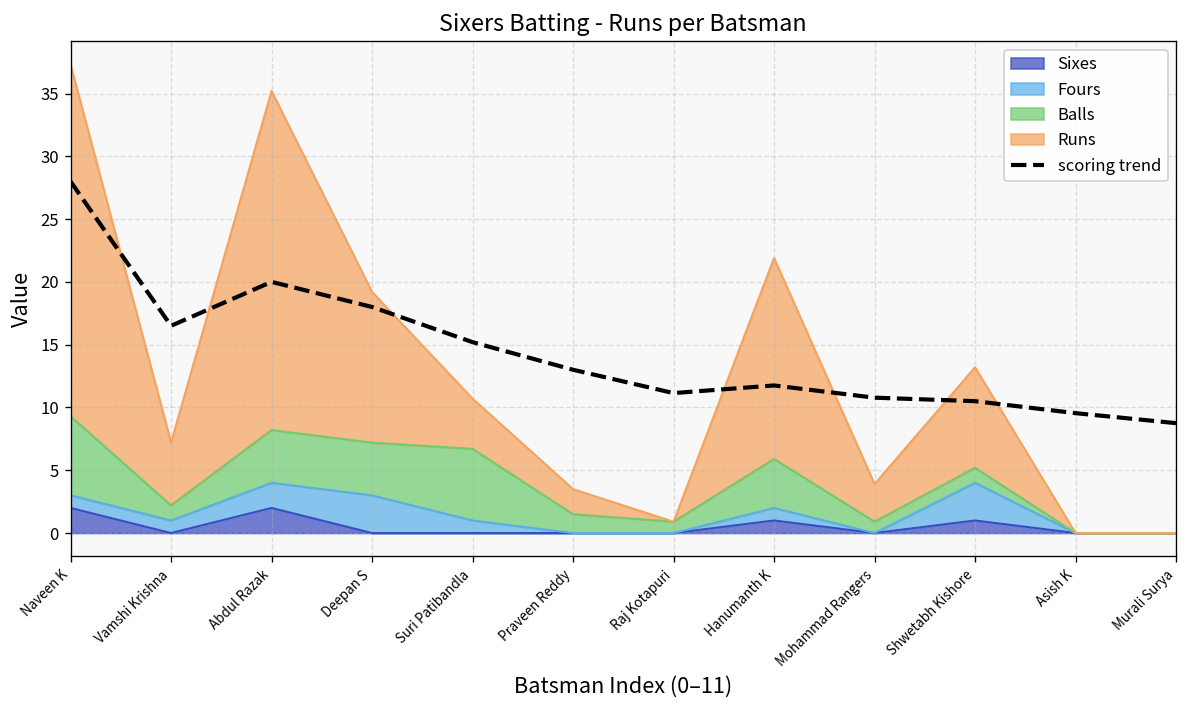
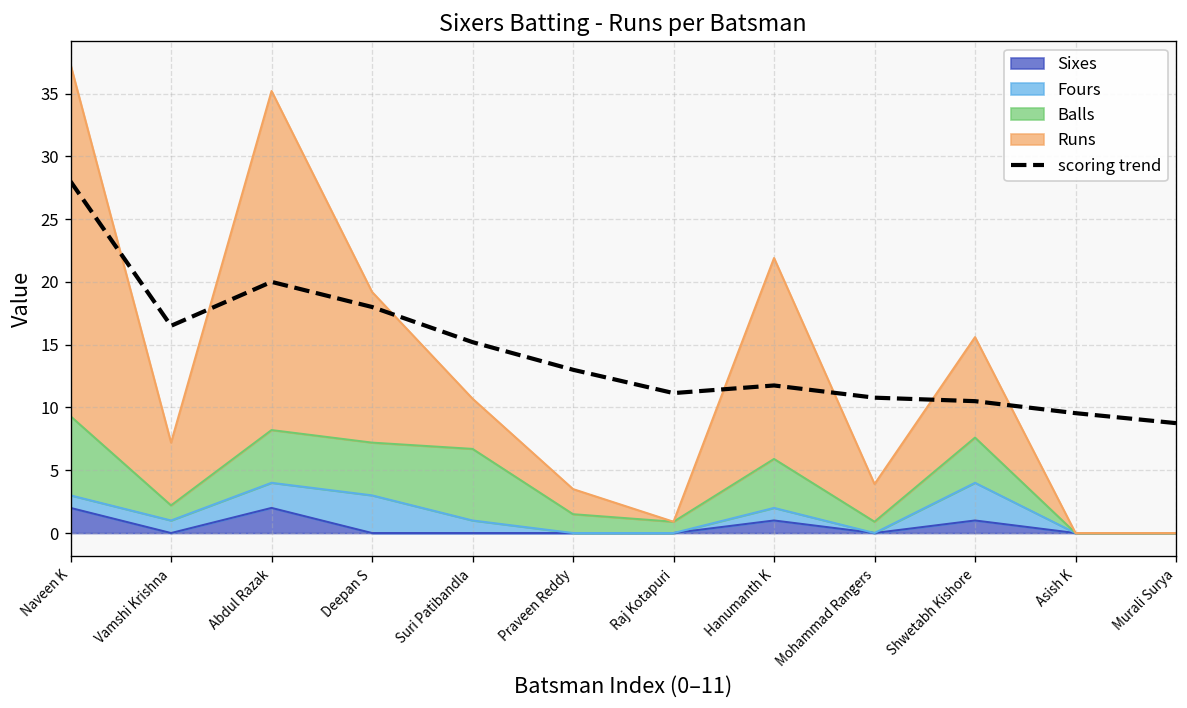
  {
    "Sixes": {
      "Naveen K": 2.0,
      "Vamshi Krishna": 0.0,
      "Abdul Razak": 2.0,
      "Deepan S": 0.0,
      "Suri Patibandla": 0.0,
      "Hanumanth K": 1.0,
      "Shwetabh Kishore": 1.0
    },
    "Fours": {
      "Naveen K": 3.0,
      "Vamshi Krishna": 1.0,
      "Abdul Razak": 4.0,
      "Deepan S": 3.0,
      "Suri Patibandla": 1.0,
      "Hanumanth K": 2.0,
      "Shwetabh Kishore": 4.0
    },
    "Balls": {
      "Naveen K": 6.3,
      "Vamshi Krishna": 1.2,
      "Abdul Razak": 4.2,
      "Deepan S": 4.2,
      "Suri Patibandla": 5.7,
      "Praveen Reddy": 1.5,
      "Hanumanth K": 3.9,
      "Mohammad Rangers": 0.9,
-     "Shwetabh Kishore": 1.2
+     "Shwetabh Kishore": 3.6
    },
    "Runs": {
      "Naveen K": 28.0,
      "Vamshi Krishna": 5.0,
      "Abdul Razak": 27.0,
      "Deepan S": 12.0,
      "Suri Patibandla": 4.0,
      "Praveen Reddy": 2.0,
      "Hanumanth K": 16.0,
      "Mohammad Rangers": 3.0,
      "Shwetabh Kishore": 8.0
    },
    "scoring trend": {
      "Naveen K": 28.0,
      "Vamshi Krishna": 16.5,
      "Abdul Razak": 20.0,
      "Deepan S": 18.0,
      "Suri Patibandla": 15.2,
      "Praveen Reddy": 13.0,
      "Raj Kotapuri": 11.1,
      "Hanumanth K": 11.8,
      "Mohammad Rangers": 10.8,
      "Shwetabh Kishore": 10.5,
      "Asish K": 9.5,
      "Murali Surya": 8.8
    }
  }
